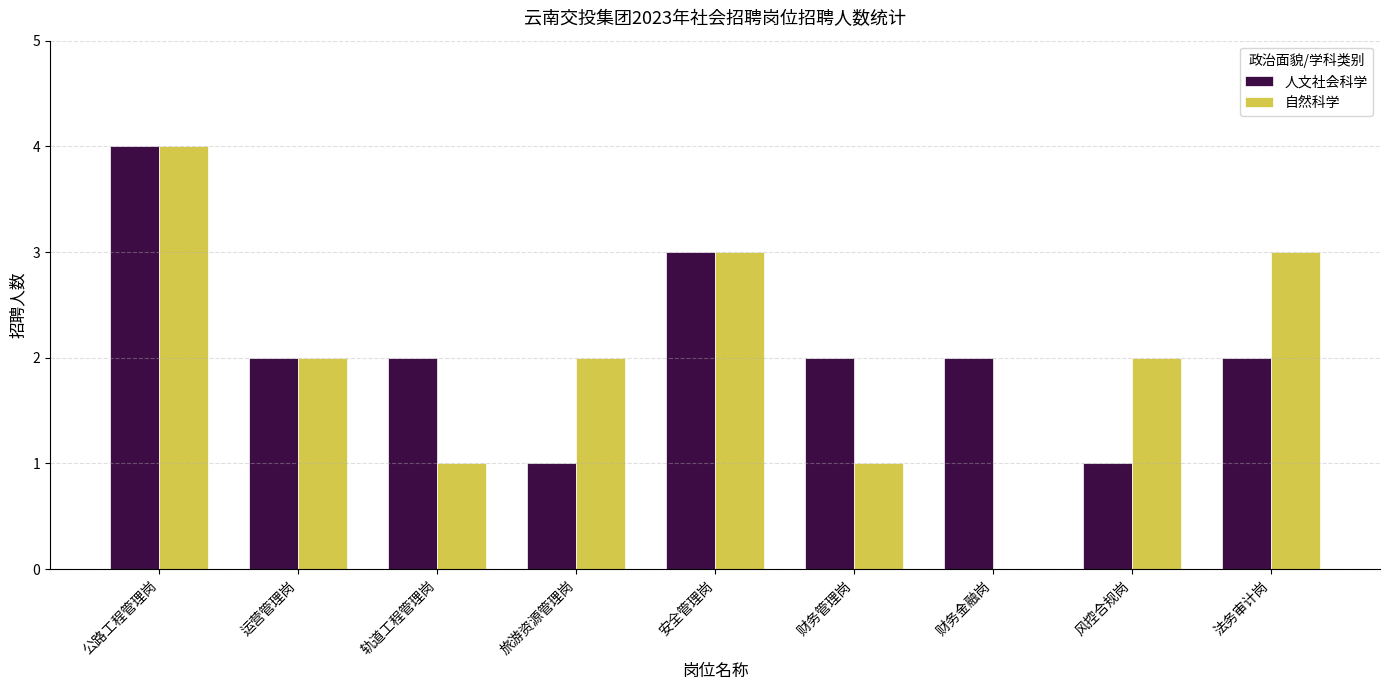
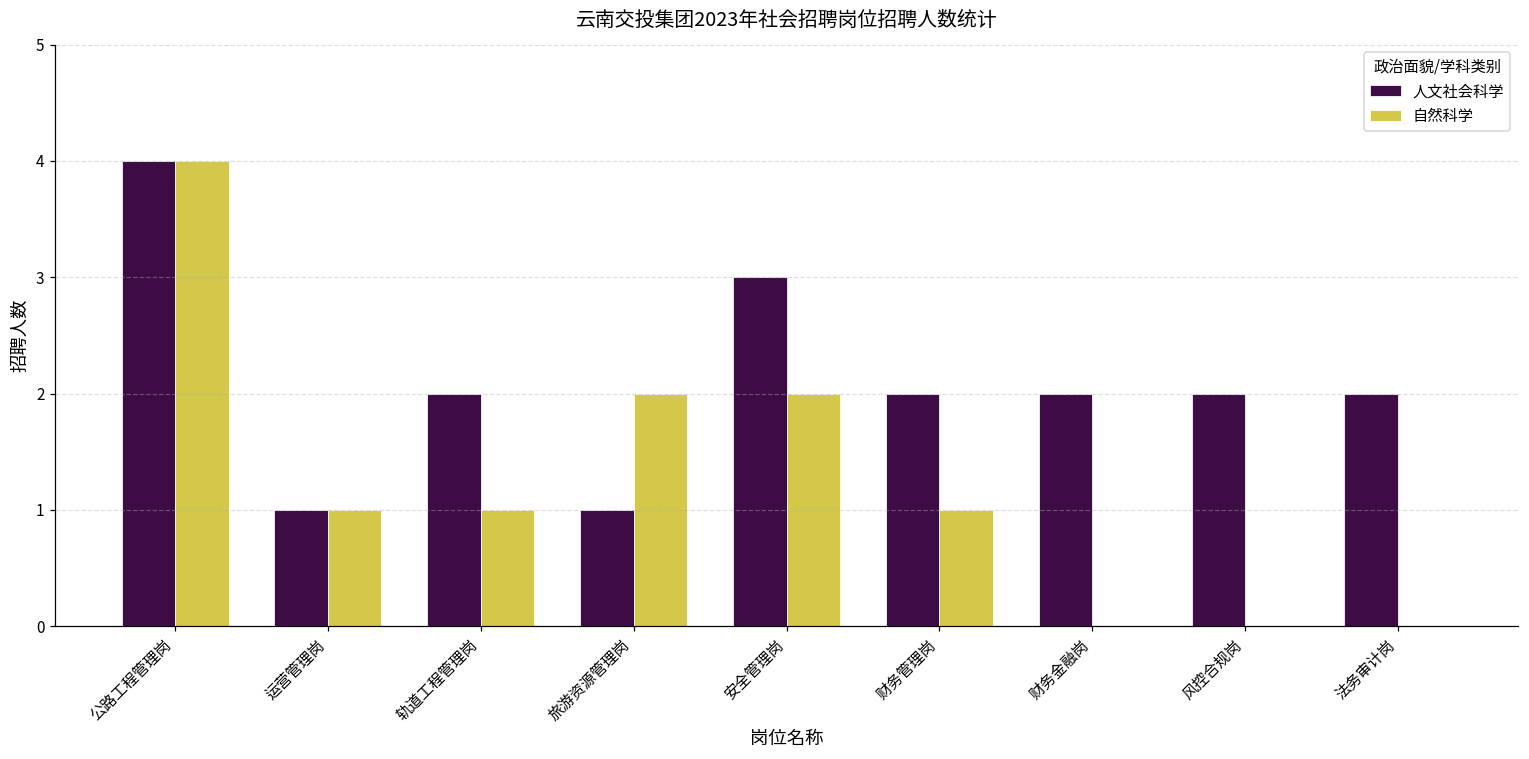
  {
    "人文社会科学": {
      "公路工程管理岗": 4,
-     "运营管理岗": 2,
+     "运营管理岗": 1,
      "轨道工程管理岗": 2,
      "旅游资源管理岗": 1,
      "安全管理岗": 3,
      "财务管理岗": 2,
      "财务金融岗": 2,
-     "风控合规岗": 1,
+     "风控合规岗": 2,
      "法务审计岗": 2
    },
    "自然科学": {
      "公路工程管理岗": 4,
-     "运营管理岗": 2,
+     "运营管理岗": 1,
      "轨道工程管理岗": 1,
      "旅游资源管理岗": 2,
-     "安全管理岗": 3,
+     "安全管理岗": 2,
      "财务管理岗": 1,
      "财务金融岗": 0,
-     "风控合规岗": 2,
-     "法务审计岗": 3
+     "风控合规岗": 0,
+     "法务审计岗": 0
    }
  }
